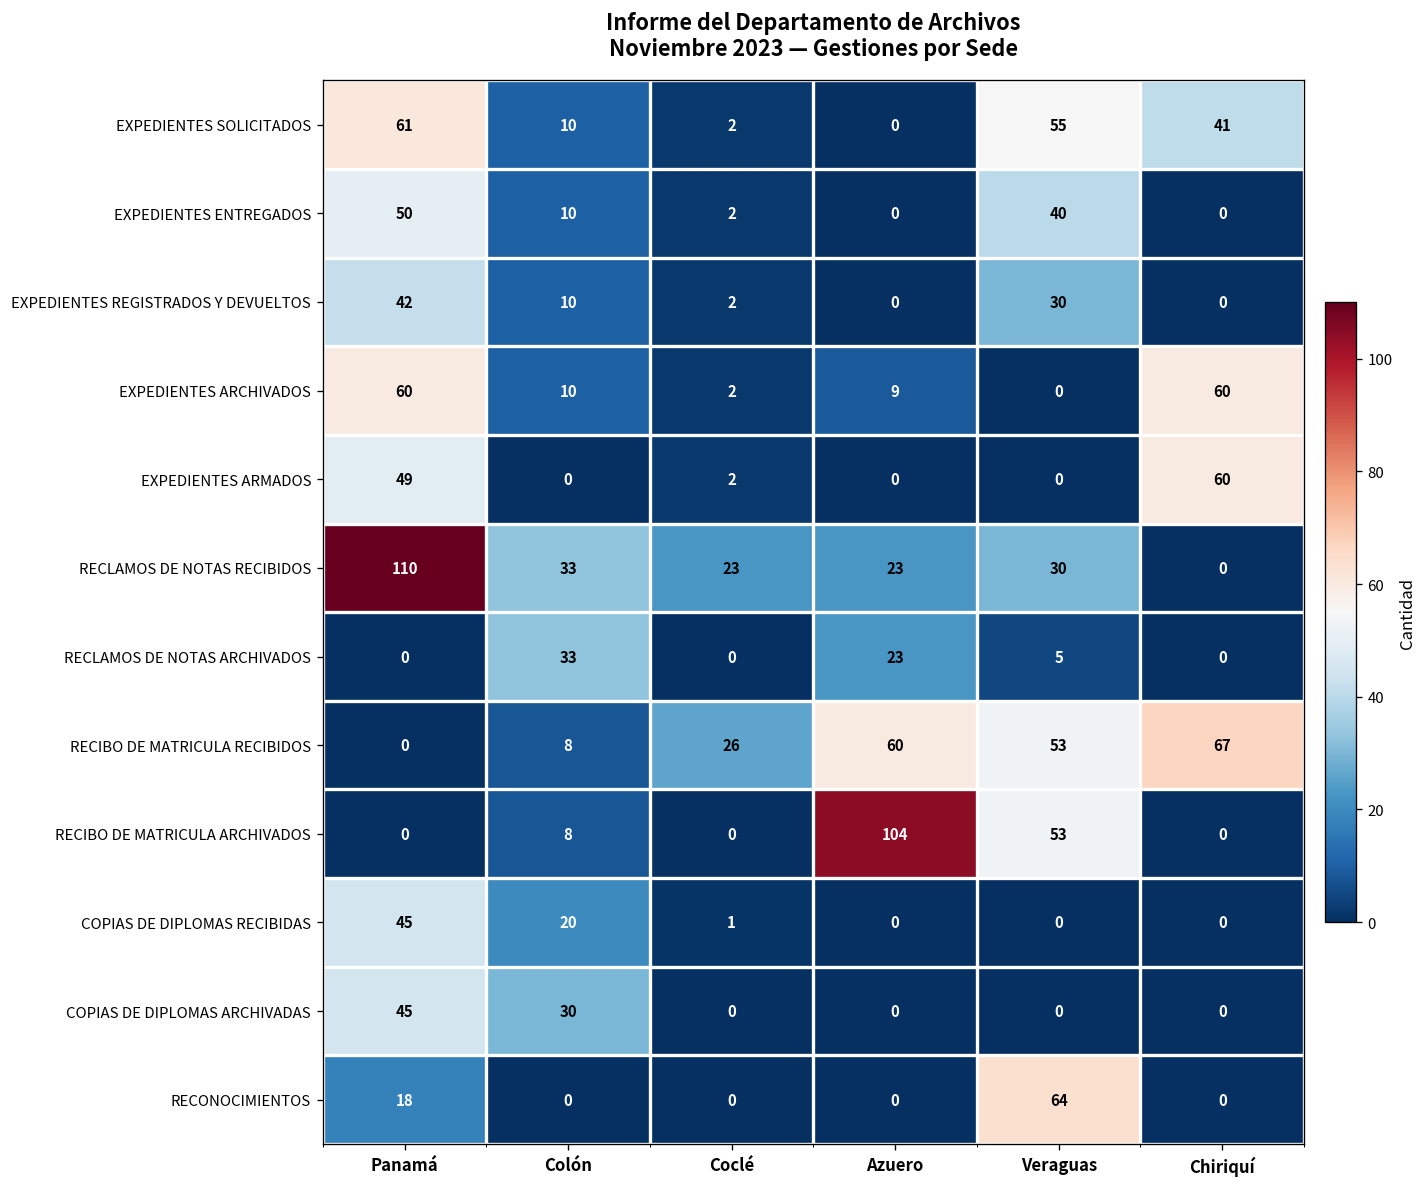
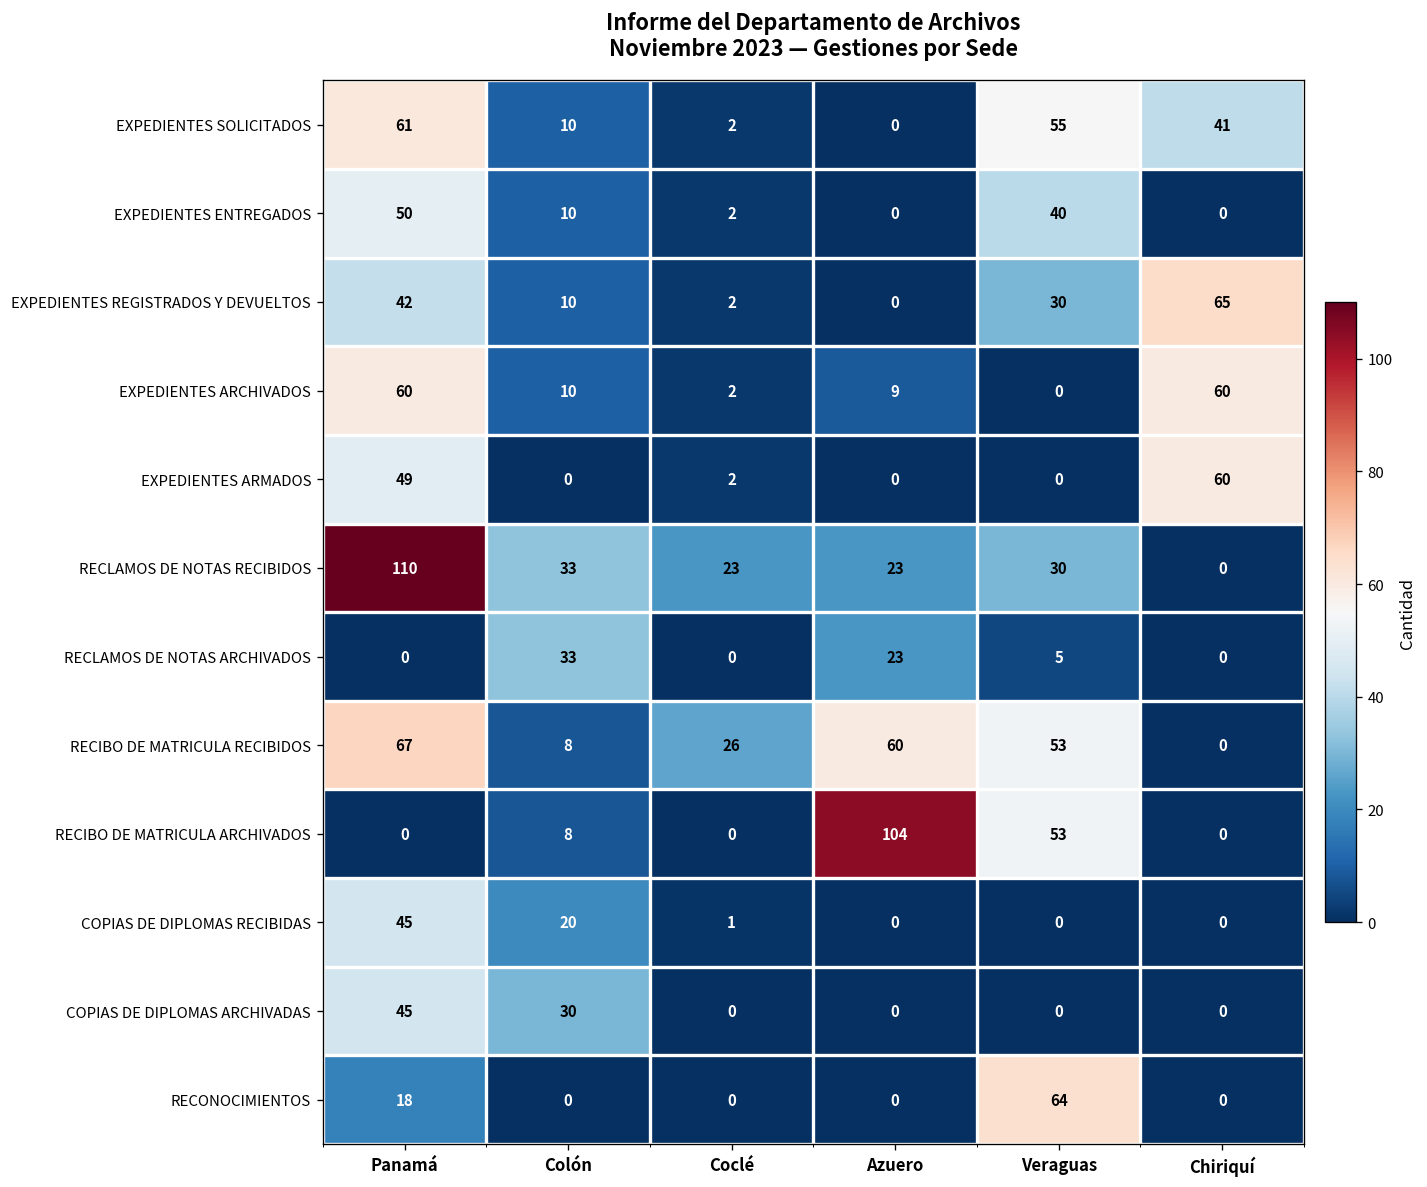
  {
    "EXPEDIENTES SOLICITADOS": {
      "Panamá": 61,
      "Colón": 10,
      "Coclé": 2,
      "Azuero": 0,
      "Veraguas": 55,
      "Chiriquí": 41
    },
    "EXPEDIENTES ENTREGADOS": {
      "Panamá": 50,
      "Colón": 10,
      "Coclé": 2,
      "Azuero": 0,
      "Veraguas": 40,
      "Chiriquí": 0
    },
    "EXPEDIENTES REGISTRADOS Y DEVUELTOS": {
      "Panamá": 42,
      "Colón": 10,
      "Coclé": 2,
      "Azuero": 0,
      "Veraguas": 30,
-     "Chiriquí": 0
+     "Chiriquí": 65
    },
    "EXPEDIENTES ARCHIVADOS": {
      "Panamá": 60,
      "Colón": 10,
      "Coclé": 2,
      "Azuero": 9,
      "Veraguas": 0,
      "Chiriquí": 60
    },
    "EXPEDIENTES ARMADOS": {
      "Panamá": 49,
      "Colón": 0,
      "Coclé": 2,
      "Azuero": 0,
      "Veraguas": 0,
      "Chiriquí": 60
    },
    "RECLAMOS DE NOTAS RECIBIDOS": {
      "Panamá": 110,
      "Colón": 33,
      "Coclé": 23,
      "Azuero": 23,
      "Veraguas": 30,
      "Chiriquí": 0
    },
    "RECLAMOS DE NOTAS ARCHIVADOS": {
      "Panamá": 0,
      "Colón": 33,
      "Coclé": 0,
      "Azuero": 23,
      "Veraguas": 5,
      "Chiriquí": 0
    },
    "RECIBO DE MATRICULA RECIBIDOS": {
-     "Panamá": 0,
+     "Panamá": 67,
      "Colón": 8,
      "Coclé": 26,
      "Azuero": 60,
      "Veraguas": 53,
-     "Chiriquí": 67
+     "Chiriquí": 0
    },
    "RECIBO DE MATRICULA ARCHIVADOS": {
      "Panamá": 0,
      "Colón": 8,
      "Coclé": 0,
      "Azuero": 104,
      "Veraguas": 53,
      "Chiriquí": 0
    },
    "COPIAS DE DIPLOMAS RECIBIDAS": {
      "Panamá": 45,
      "Colón": 20,
      "Coclé": 1,
      "Azuero": 0,
      "Veraguas": 0,
      "Chiriquí": 0
    },
    "COPIAS DE DIPLOMAS ARCHIVADAS": {
      "Panamá": 45,
      "Colón": 30,
      "Coclé": 0,
      "Azuero": 0,
      "Veraguas": 0,
      "Chiriquí": 0
    },
    "RECONOCIMIENTOS": {
      "Panamá": 18,
      "Colón": 0,
      "Coclé": 0,
      "Azuero": 0,
      "Veraguas": 64,
      "Chiriquí": 0
    }
  }
